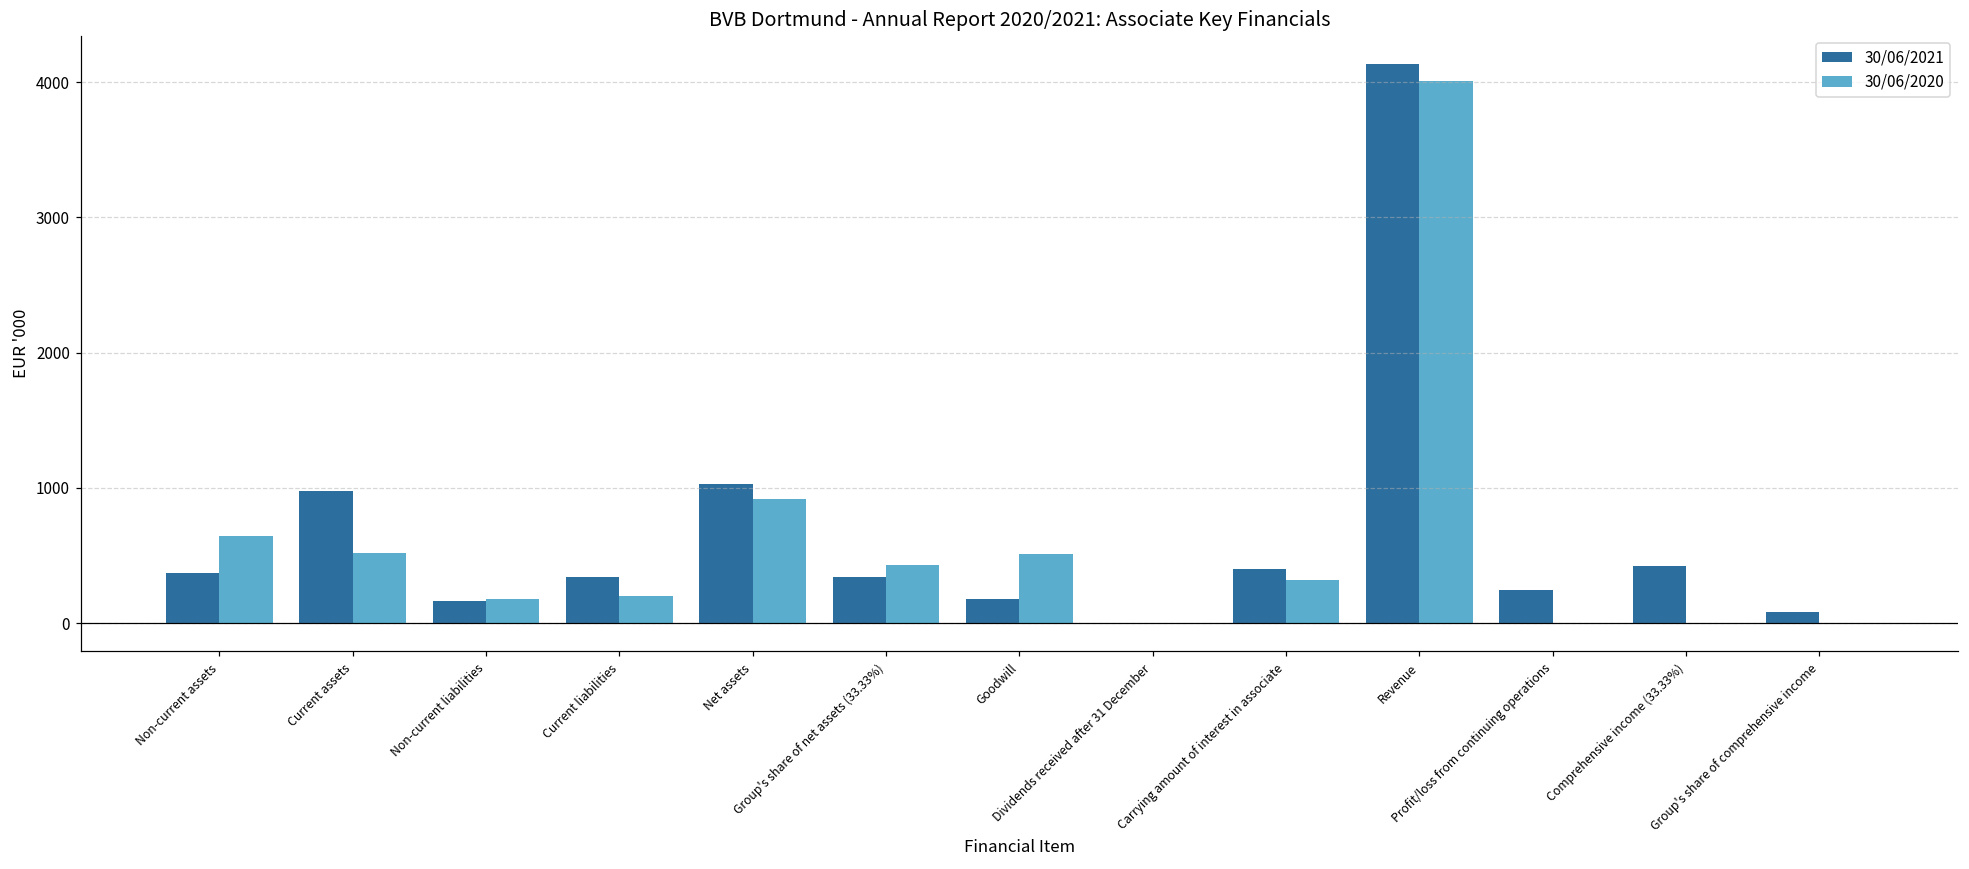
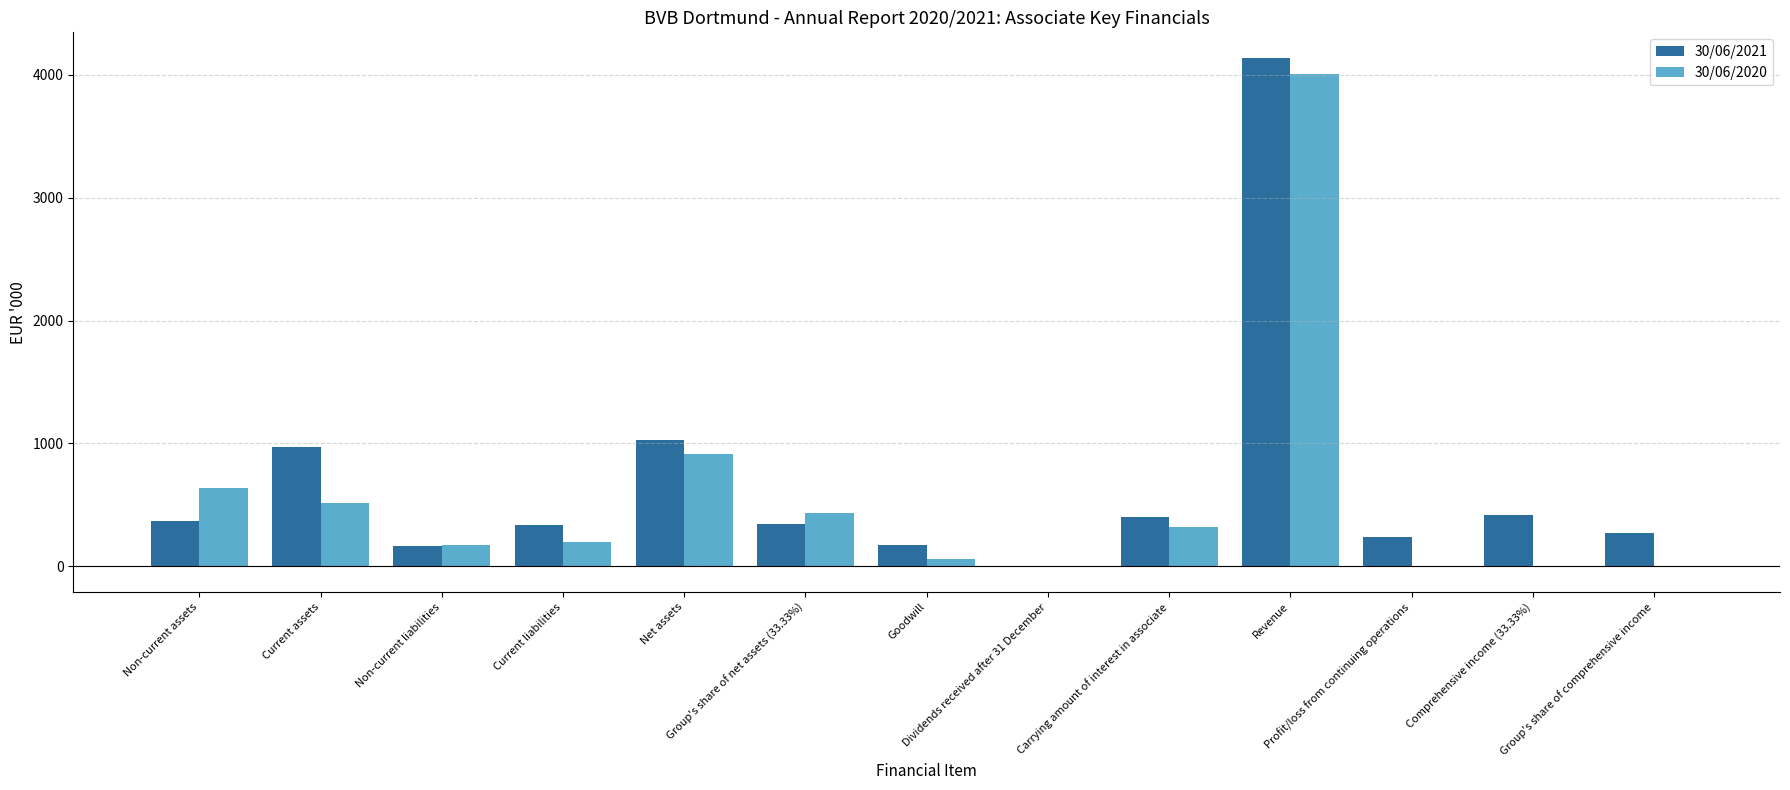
  {
    "30/06/2021": {
      "Non-current assets": 370,
      "Current assets": 970,
      "Non-current liabilities": 170,
      "Current liabilities": 340,
      "Net assets": 1030,
      "Group's share of net assets (33.33%)": 340,
      "Goodwill": 180,
      "Dividends received after 31 December": 0,
      "Carrying amount of interest in associate": 400,
      "Revenue": 4140,
      "Profit/loss from continuing operations": 240,
      "Comprehensive income (33.33%)": 420,
-     "Group's share of comprehensive income": 80
+     "Group's share of comprehensive income": 270
    },
    "30/06/2020": {
      "Non-current assets": 640,
      "Current assets": 520,
      "Non-current liabilities": 180,
      "Current liabilities": 200,
      "Net assets": 920,
      "Group's share of net assets (33.33%)": 430,
-     "Goodwill": 510,
+     "Goodwill": 60,
      "Dividends received after 31 December": 0,
      "Carrying amount of interest in associate": 320,
      "Revenue": 4010
    }
  }
